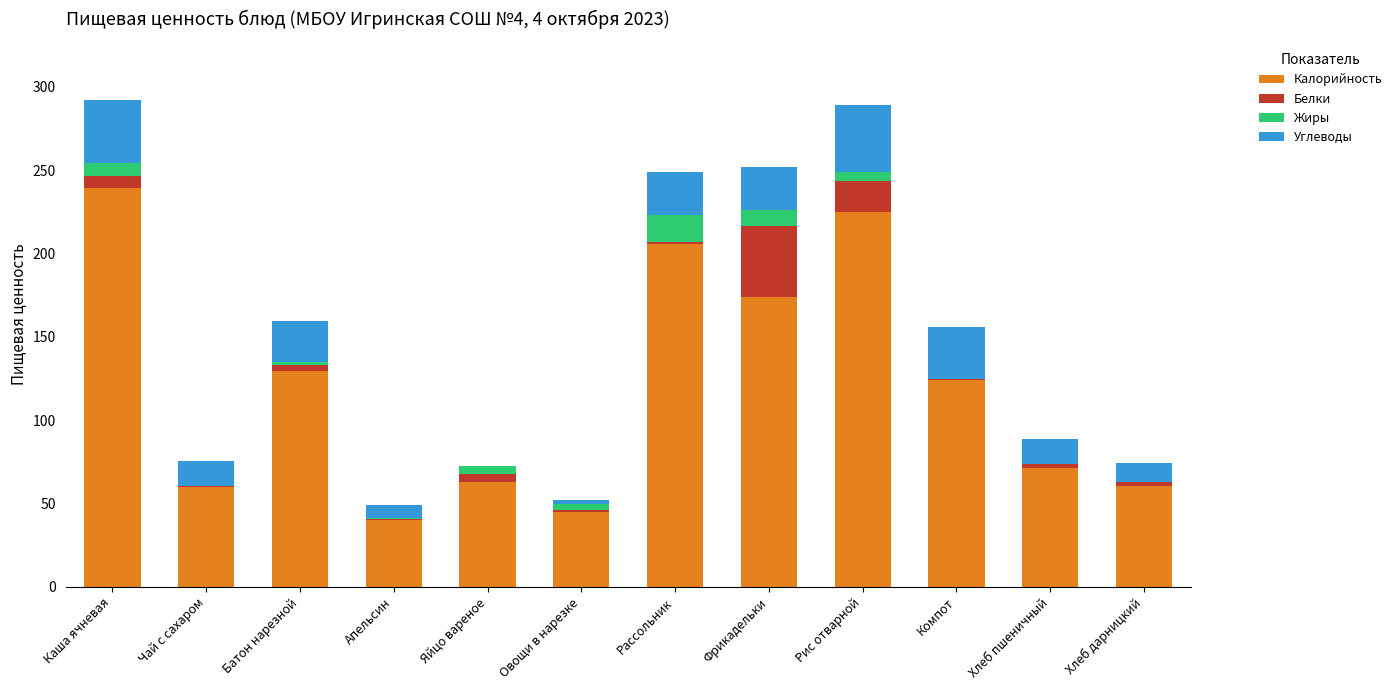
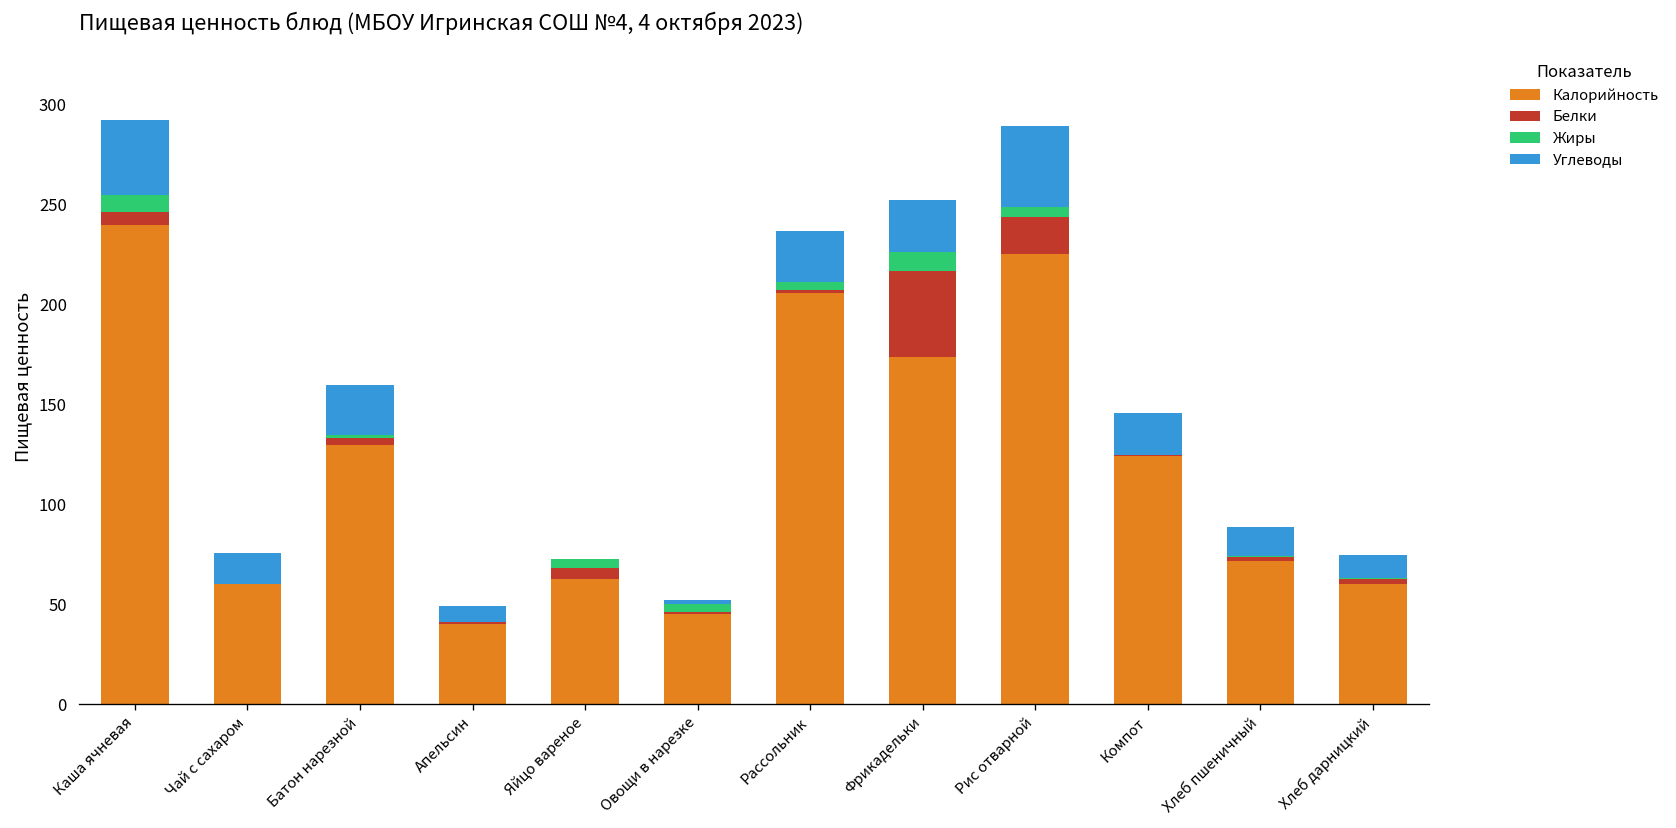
  {
    "Калорийность": {
      "Каша ячневая": 240,
      "Чай с сахаром": 60,
      "Батон нарезной": 130,
      "Апельсин": 40,
      "Яйцо вареное": 63,
      "Овощи в нарезке": 45,
      "Рассольник": 206,
      "Фрикадельки": 174,
      "Рис отварной": 225,
      "Компот": 124,
      "Хлеб пшеничный": 71,
      "Хлеб дарницкий": 60
    },
    "Белки": {
      "Каша ячневая": 7,
      "Батон нарезной": 4,
      "Яйцо вареное": 5,
      "Фрикадельки": 43,
      "Рис отварной": 19,
      "Хлеб пшеничный": 2,
      "Хлеб дарницкий": 2
    },
    "Жиры": {
      "Каша ячневая": 8,
      "Чай с сахаром": 0,
      "Яйцо вареное": 5,
      "Овощи в нарезке": 4,
-     "Рассольник": 16,
+     "Рассольник": 4,
      "Фрикадельки": 10,
      "Рис отварной": 5,
      "Компот": 0
    },
    "Углеводы": {
      "Каша ячневая": 37,
      "Чай с сахаром": 15,
      "Батон нарезной": 25,
      "Апельсин": 8,
      "Овощи в нарезке": 2,
      "Рассольник": 26,
      "Фрикадельки": 26,
      "Рис отварной": 40,
-     "Компот": 31,
+     "Компот": 21,
      "Хлеб пшеничный": 15,
      "Хлеб дарницкий": 11
    }
  }
